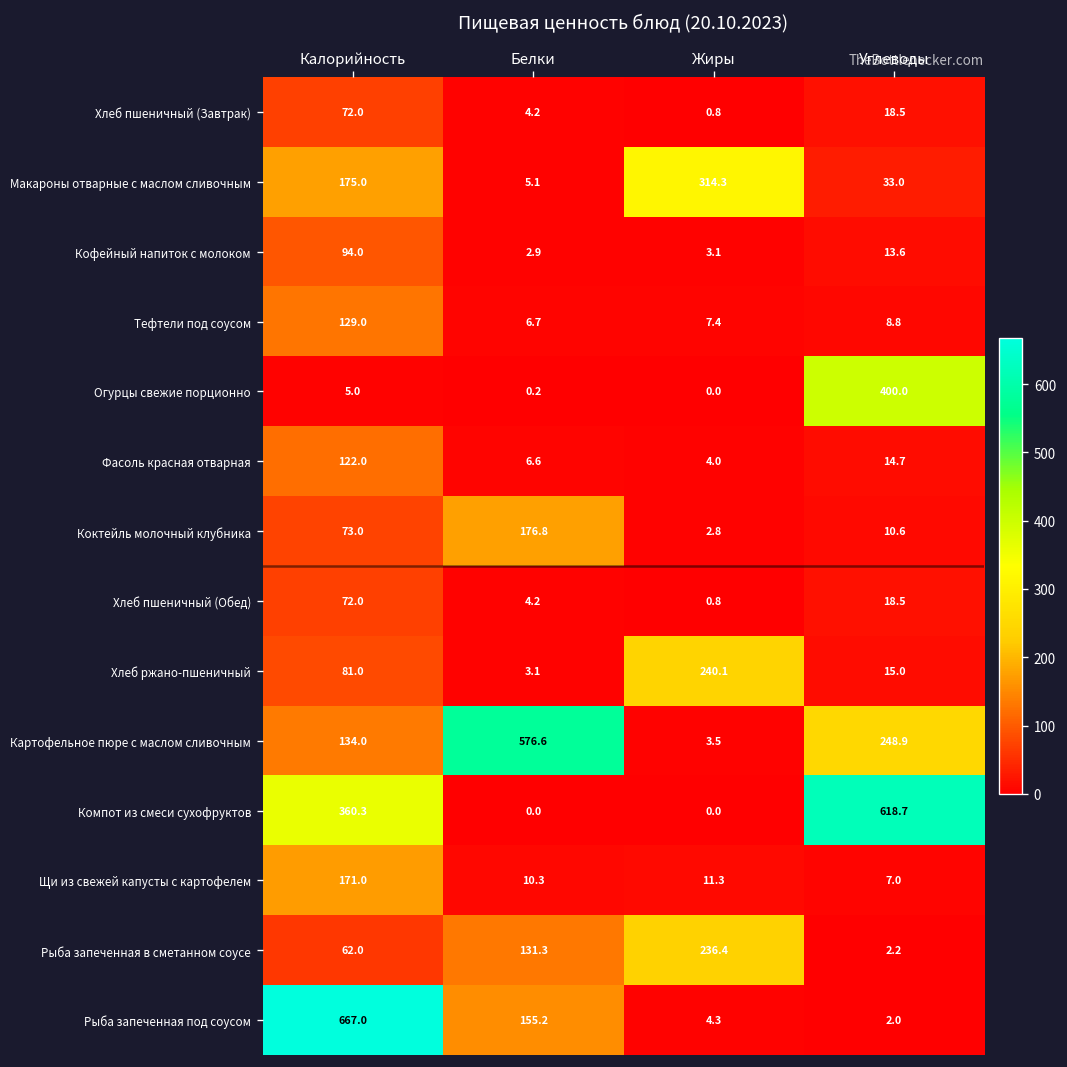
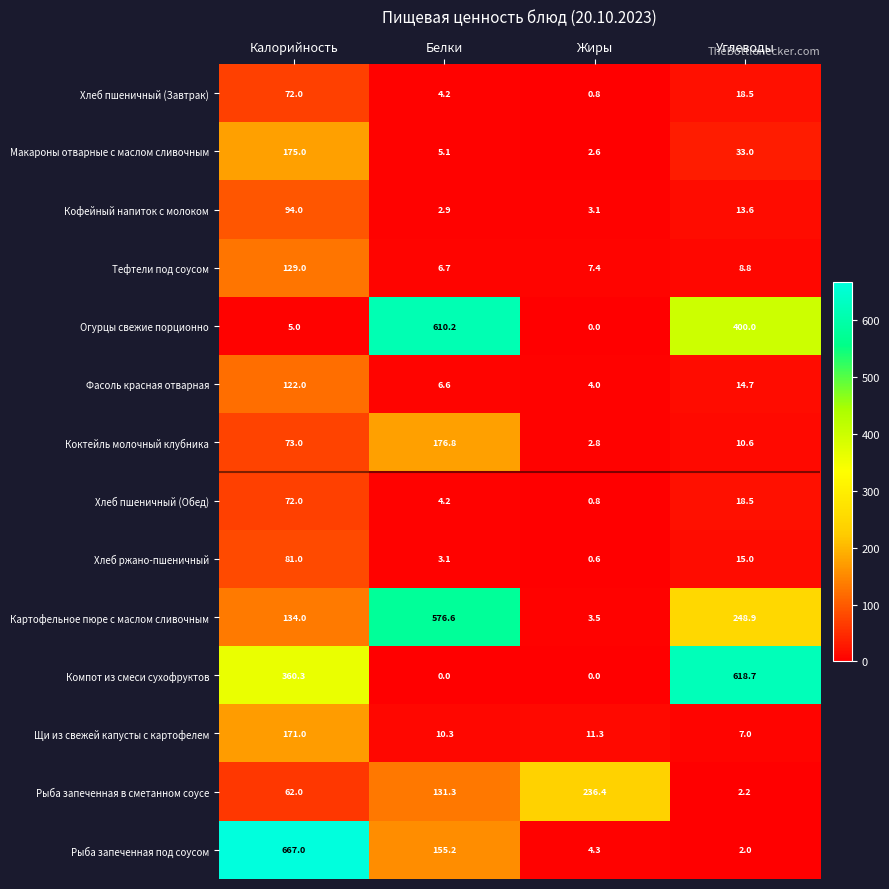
  {
    "Хлеб пшеничный (Завтрак)": {
      "Калорийность": 72.0,
      "Белки": 4.2,
      "Жиры": 0.8,
      "Углеводы": 18.5
    },
    "Макароны отварные с маслом сливочным": {
      "Калорийность": 175.0,
      "Белки": 5.1,
-     "Жиры": 314.3,
+     "Жиры": 2.6,
      "Углеводы": 33.0
    },
    "Кофейный напиток с молоком": {
      "Калорийность": 94.0,
      "Белки": 2.9,
      "Жиры": 3.1,
      "Углеводы": 13.6
    },
    "Тефтели под соусом": {
      "Калорийность": 129.0,
      "Белки": 6.7,
      "Жиры": 7.4,
      "Углеводы": 8.8
    },
    "Огурцы свежие порционно": {
      "Калорийность": 5.0,
-     "Белки": 0.2,
+     "Белки": 610.2,
      "Жиры": 0.0,
      "Углеводы": 400.0
    },
    "Фасоль красная отварная": {
      "Калорийность": 122.0,
      "Белки": 6.6,
      "Жиры": 4.0,
      "Углеводы": 14.7
    },
    "Коктейль молочный клубника": {
      "Калорийность": 73.0,
      "Белки": 176.8,
      "Жиры": 2.8,
      "Углеводы": 10.6
    },
    "Хлеб пшеничный (Обед)": {
      "Калорийность": 72.0,
      "Белки": 4.2,
      "Жиры": 0.8,
      "Углеводы": 18.5
    },
    "Хлеб ржано-пшеничный": {
      "Калорийность": 81.0,
      "Белки": 3.1,
-     "Жиры": 240.1,
+     "Жиры": 0.6,
      "Углеводы": 15.0
    },
    "Картофельное пюре с маслом сливочным": {
      "Калорийность": 134.0,
      "Белки": 576.6,
      "Жиры": 3.5,
      "Углеводы": 248.9
    },
    "Компот из смеси сухофруктов": {
      "Калорийность": 360.3,
      "Белки": 0.0,
      "Жиры": 0.0,
      "Углеводы": 618.7
    },
    "Щи из свежей капусты с картофелем": {
      "Калорийность": 171.0,
      "Белки": 10.3,
      "Жиры": 11.3,
      "Углеводы": 7.0
    },
    "Рыба запеченная в сметанном соусе": {
      "Калорийность": 62.0,
      "Белки": 131.3,
      "Жиры": 236.4,
      "Углеводы": 2.2
    },
    "Рыба запеченная под соусом": {
      "Калорийность": 667.0,
      "Белки": 155.2,
      "Жиры": 4.3,
      "Углеводы": 2.0
    }
  }
